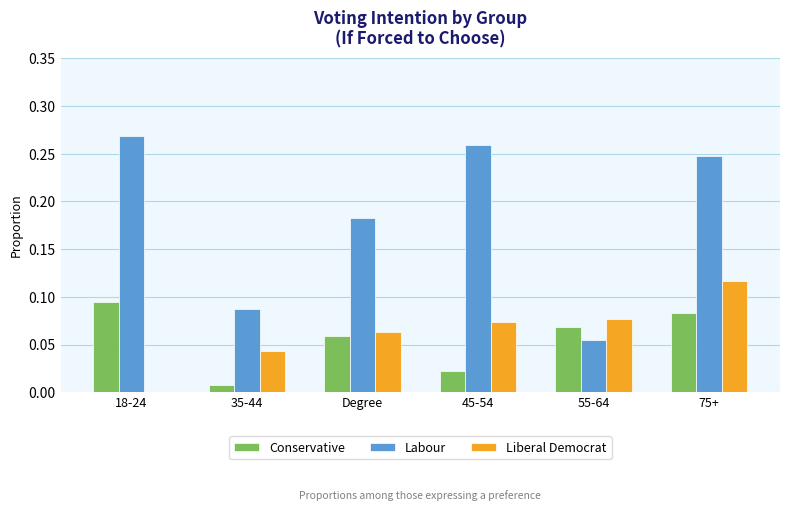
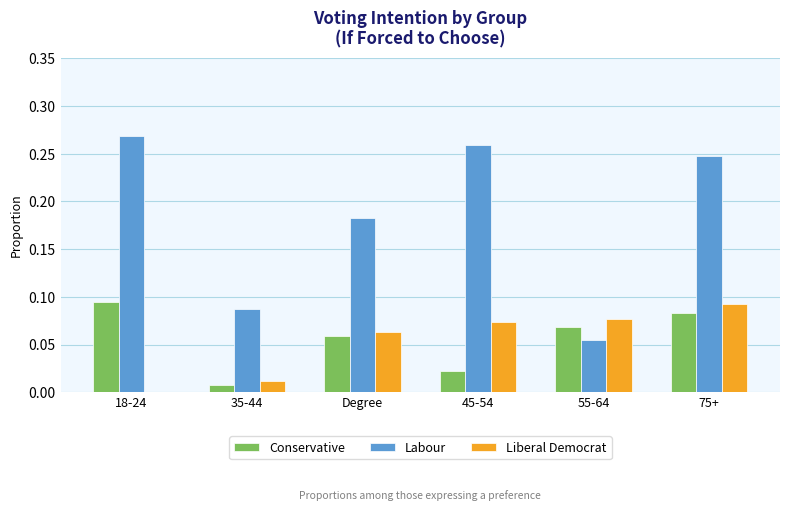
  {
    "Conservative": {
      "18-24": 0.09,
      "35-44": 0.01,
      "Degree": 0.06,
      "45-54": 0.02,
      "55-64": 0.07,
      "75+": 0.08
    },
    "Labour": {
      "18-24": 0.27,
      "35-44": 0.09,
      "Degree": 0.18,
      "45-54": 0.26,
      "55-64": 0.05,
      "75+": 0.25
    },
    "Liberal Democrat": {
      "18-24": 0.00,
-     "35-44": 0.04,
+     "35-44": 0.01,
      "Degree": 0.06,
      "45-54": 0.07,
      "55-64": 0.08,
-     "75+": 0.12
+     "75+": 0.09
    }
  }
